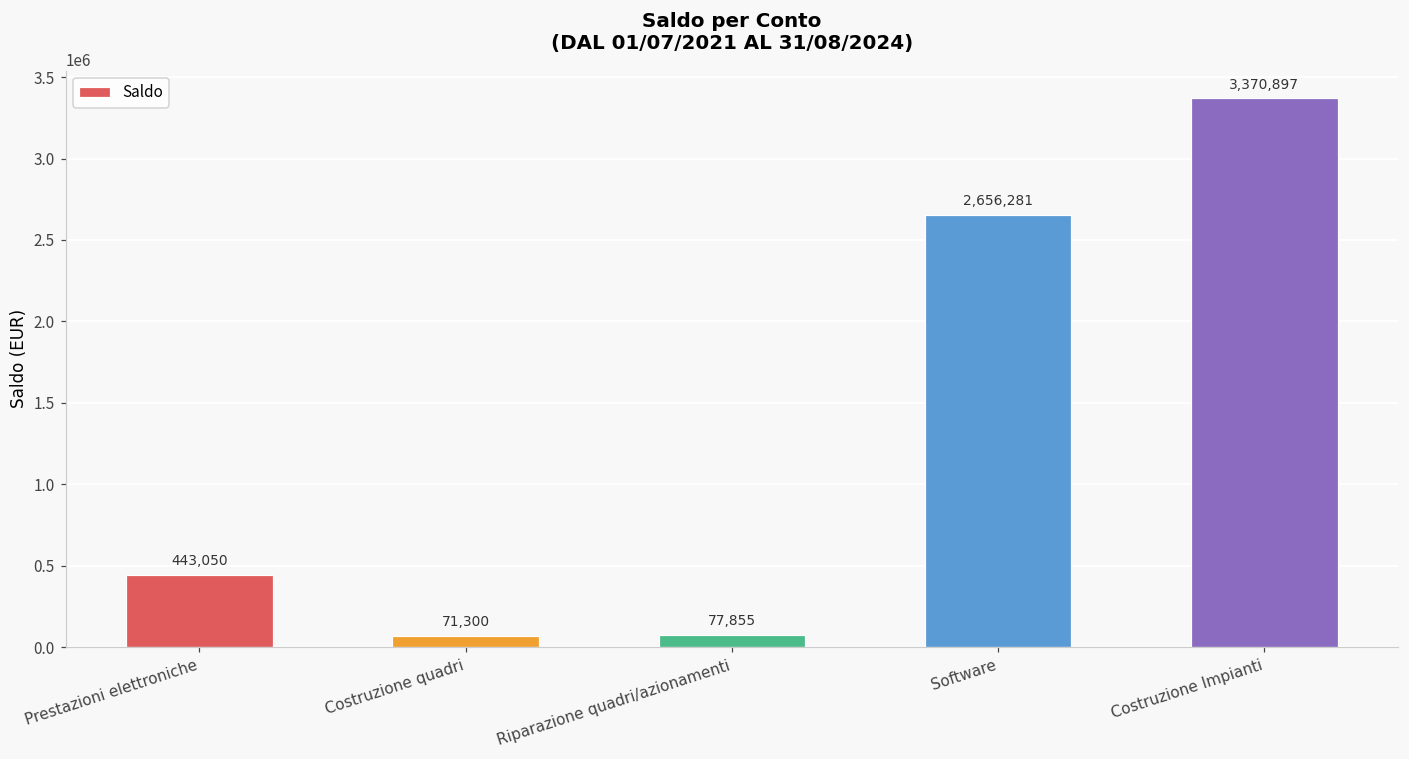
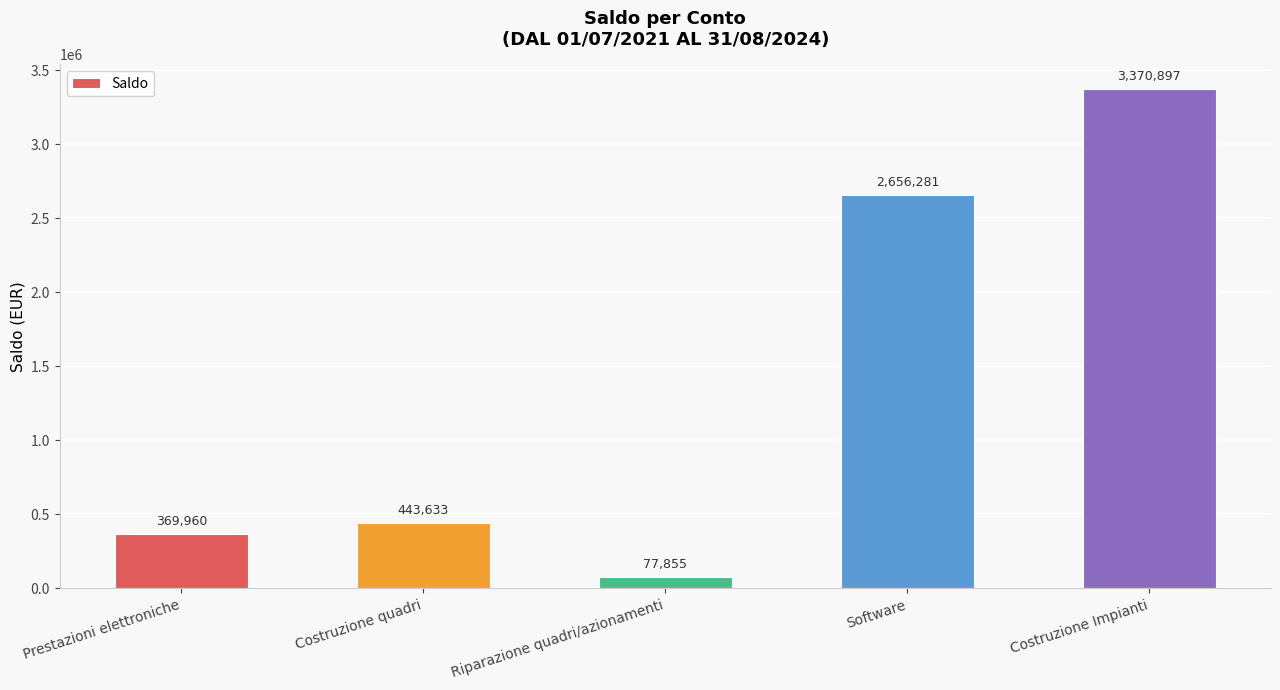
  {
-   "Prestazioni elettroniche": "443,050",
-   "Costruzione quadri": "71,300",
+   "Prestazioni elettroniche": "369,960",
+   "Costruzione quadri": "443,633",
    "Riparazione quadri/azionamenti": "77,855",
    "Software": "2,656,281",
    "Costruzione Impianti": "3,370,897"
  }
